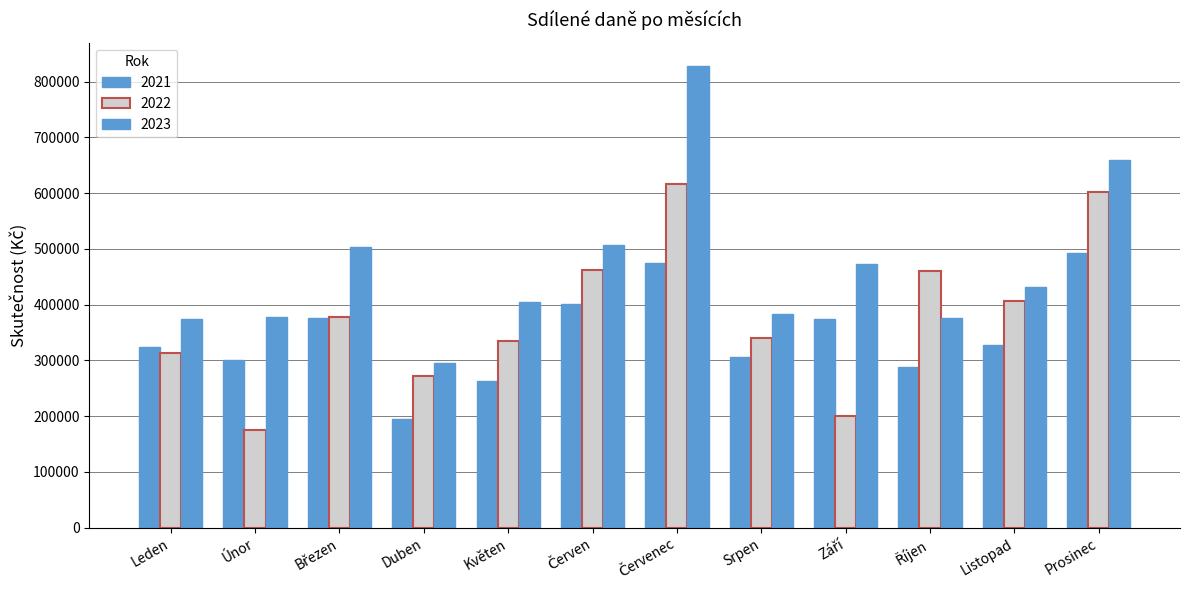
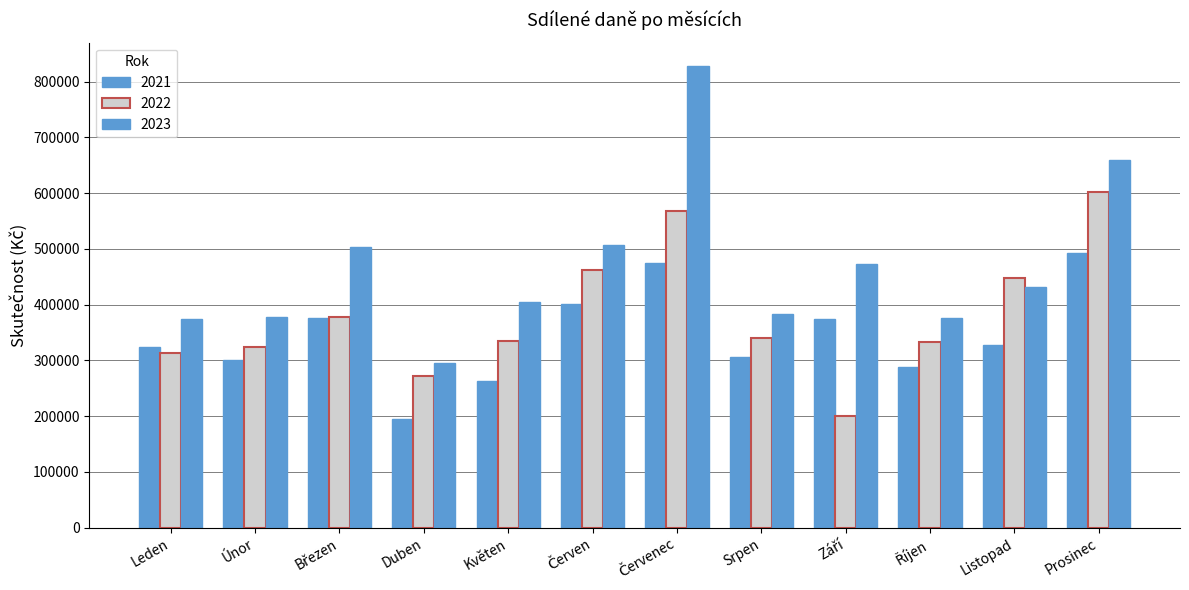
  {
    "2022": {
      "Leden": 310000,
-     "Únor": 180000,
+     "Únor": 320000,
      "Březen": 380000,
      "Duben": 270000,
      "Květen": 330000,
      "Červen": 460000,
-     "Červenec": 620000,
+     "Červenec": 570000,
      "Srpen": 340000,
      "Září": 200000,
-     "Říjen": 460000,
-     "Listopad": 410000,
+     "Říjen": 330000,
+     "Listopad": 450000,
      "Prosinec": 600000
    }
  }
